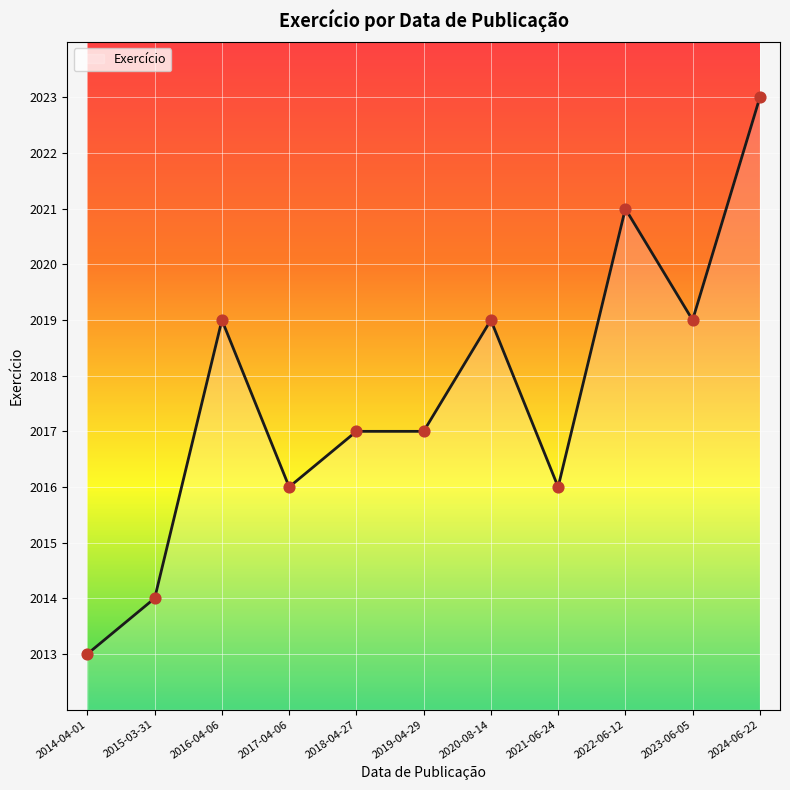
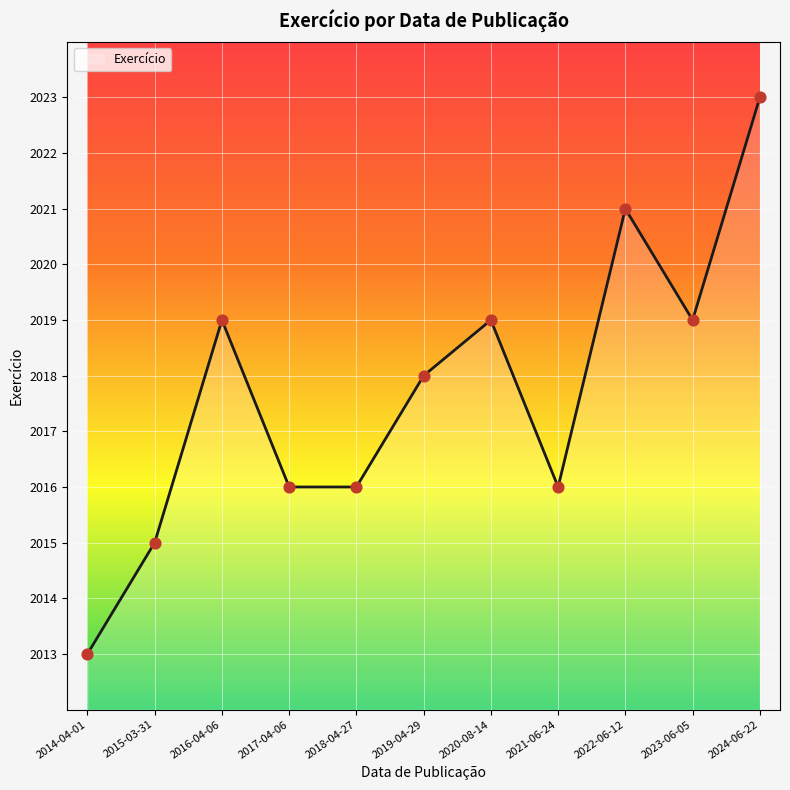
  {
    "2014-04-01": 2013,
-   "2015-03-31": 2014,
+   "2015-03-31": 2015,
    "2016-04-06": 2019,
    "2017-04-06": 2016,
-   "2018-04-27": 2017,
-   "2019-04-29": 2017,
+   "2018-04-27": 2016,
+   "2019-04-29": 2018,
    "2020-08-14": 2019,
    "2021-06-24": 2016,
    "2022-06-12": 2021,
    "2023-06-05": 2019,
    "2024-06-22": 2023
  }
